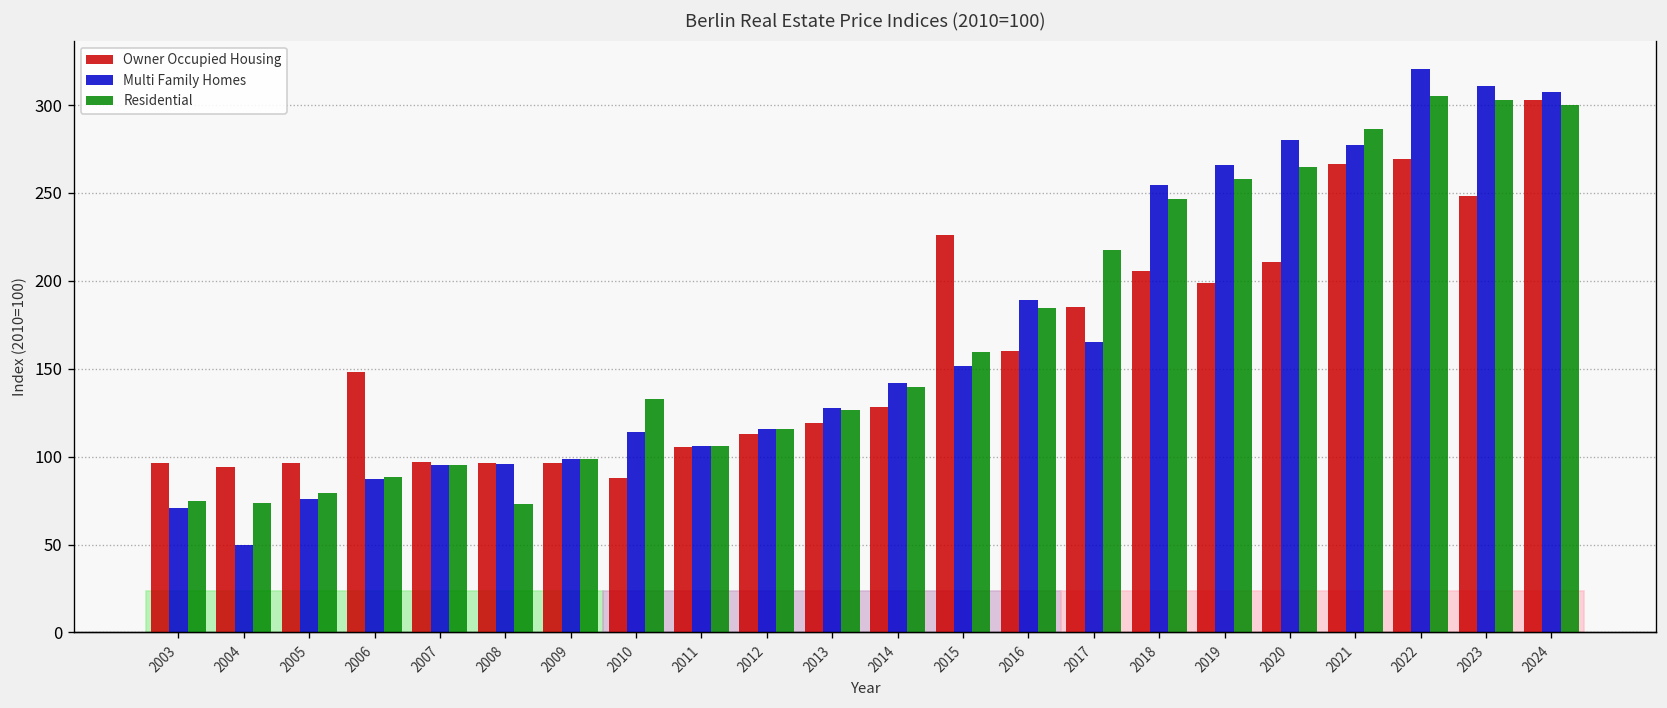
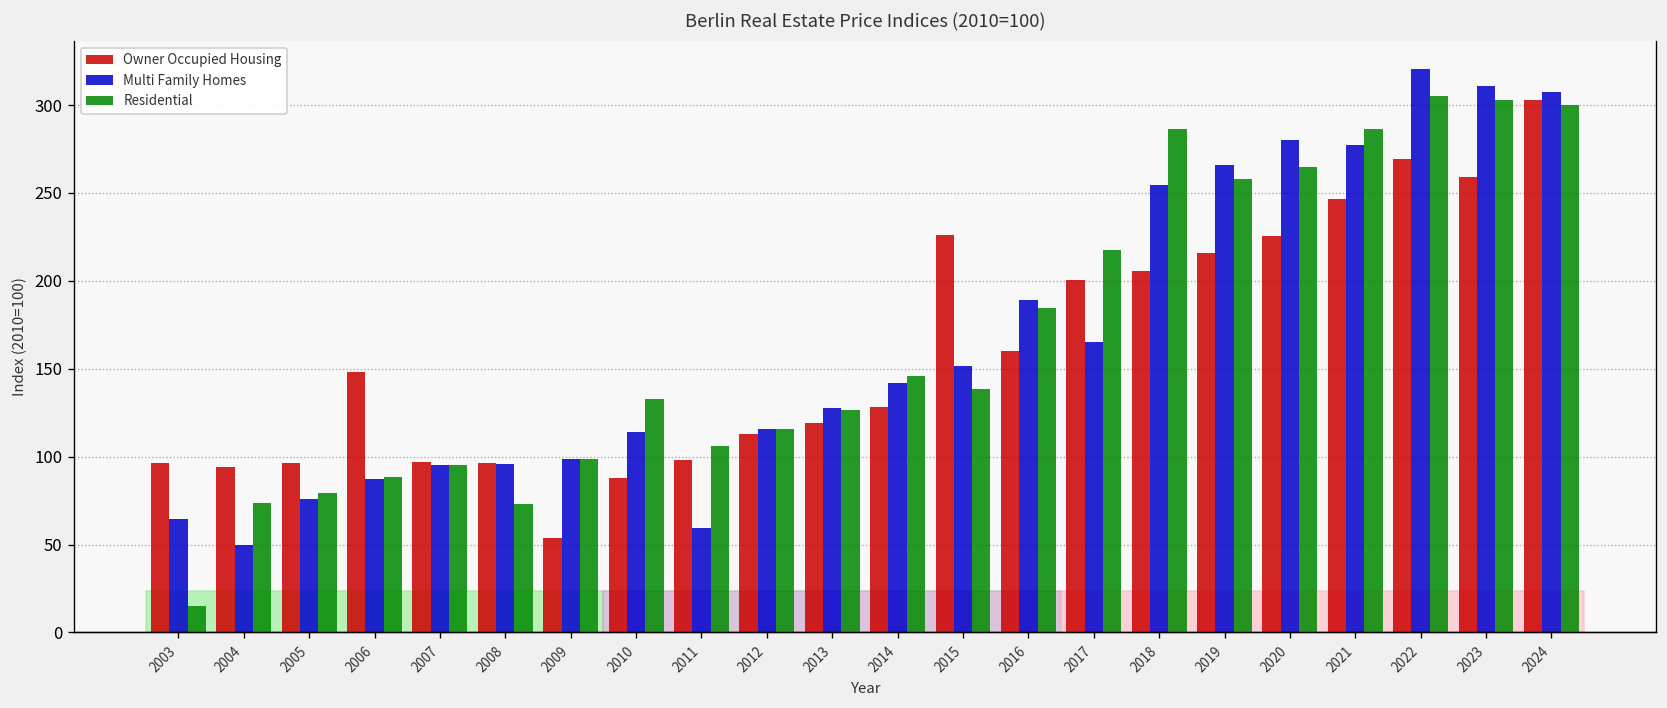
  {
    "Owner Occupied Housing": {
      "2003": 96,
      "2004": 94,
      "2005": 96,
      "2006": 148,
      "2007": 97,
      "2008": 97,
-     "2009": 96,
+     "2009": 54,
      "2010": 88,
-     "2011": 106,
+     "2011": 98,
      "2012": 113,
      "2013": 119,
      "2014": 128,
      "2015": 226,
      "2016": 160,
-     "2017": 185,
+     "2017": 201,
      "2018": 206,
-     "2019": 199,
-     "2020": 211,
-     "2021": 267,
+     "2019": 216,
+     "2020": 226,
+     "2021": 246,
      "2022": 269,
-     "2023": 248,
+     "2023": 259,
      "2024": 303
    },
    "Multi Family Homes": {
-     "2003": 71,
+     "2003": 65,
      "2004": 50,
      "2005": 76,
      "2006": 87,
      "2007": 95,
      "2008": 96,
      "2009": 99,
      "2010": 114,
-     "2011": 106,
+     "2011": 59,
      "2012": 116,
      "2013": 128,
      "2014": 142,
      "2015": 151,
      "2016": 189,
      "2017": 165,
      "2018": 255,
      "2019": 266,
      "2020": 280,
      "2021": 277,
      "2022": 320,
      "2023": 311,
      "2024": 308
    },
    "Residential": {
-     "2003": 75,
+     "2003": 15,
      "2004": 74,
      "2005": 79,
      "2006": 89,
      "2007": 95,
      "2008": 73,
      "2009": 99,
      "2010": 133,
      "2011": 106,
      "2012": 116,
      "2013": 127,
-     "2014": 140,
-     "2015": 160,
+     "2014": 146,
+     "2015": 139,
      "2016": 184,
      "2017": 217,
-     "2018": 247,
+     "2018": 286,
      "2019": 258,
      "2020": 265,
      "2021": 287,
      "2022": 305,
      "2023": 303,
      "2024": 300
    }
  }
